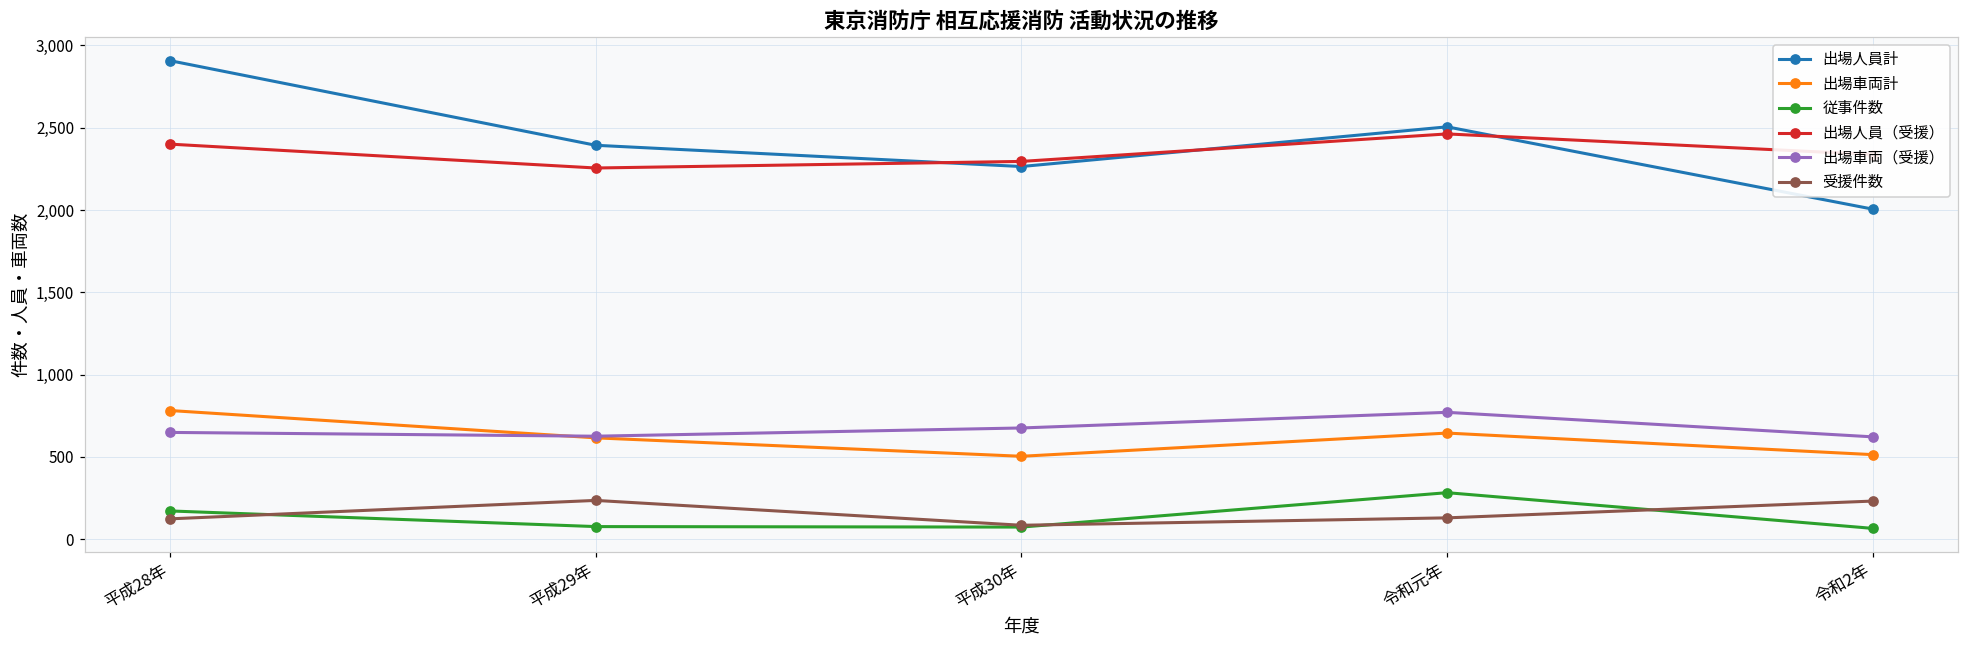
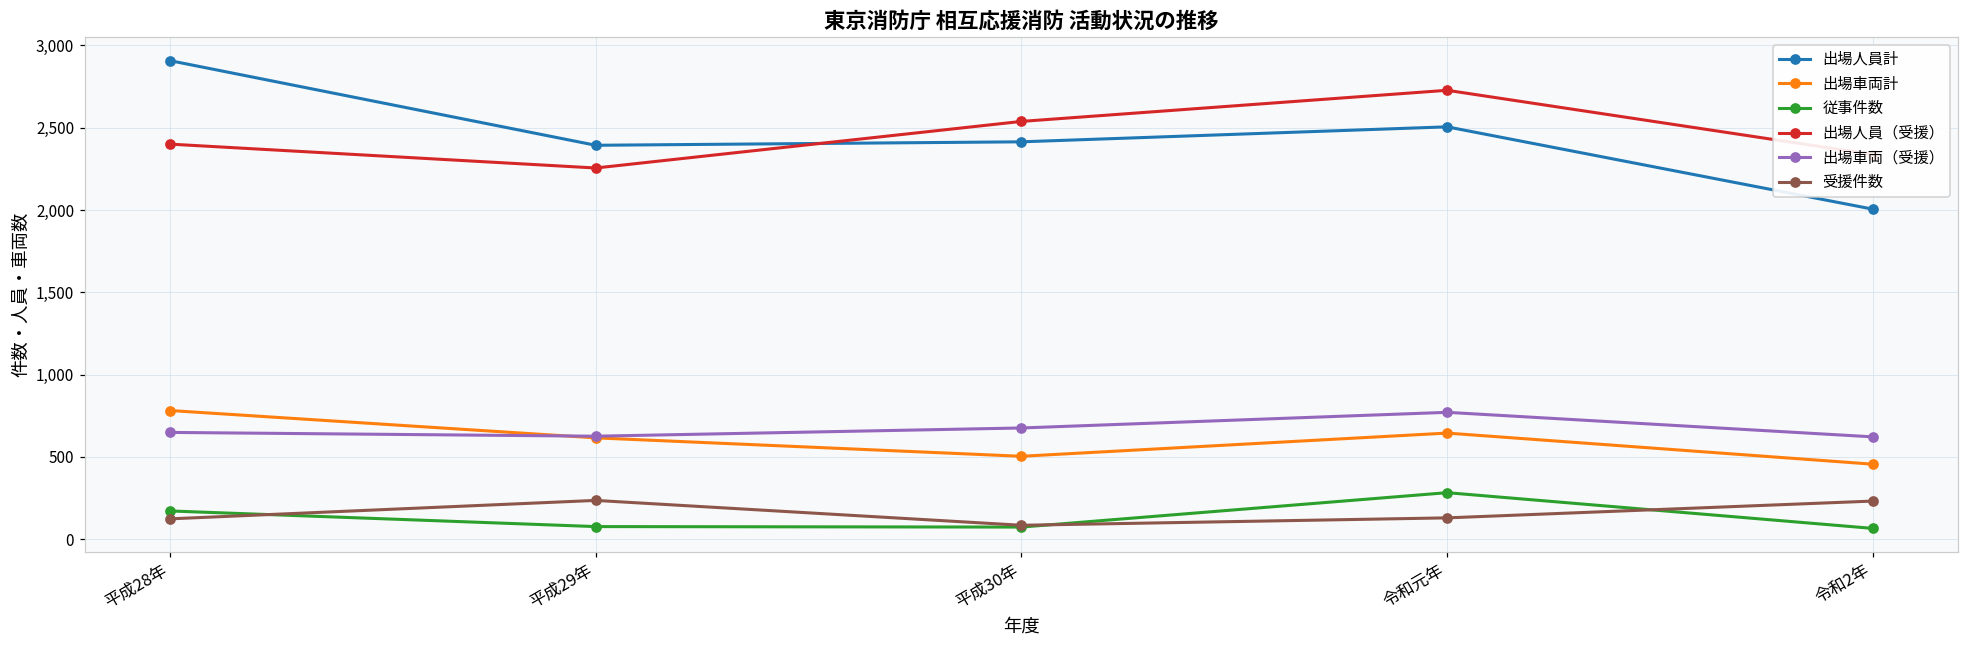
  {
    "出場人員計": {
      "平成28年": "2,910",
      "平成29年": "2,390",
-     "平成30年": "2,260",
+     "平成30年": "2,410",
      "令和元年": "2,510",
      "令和2年": "2,010"
    },
    "出場車両計": {
      "平成28年": "780",
      "平成30年": "500",
      "令和元年": "650",
-     "令和2年": "510"
+     "令和2年": "460"
    },
    "従事件数": {
      "平成28年": "170",
      "平成29年": "80",
      "令和元年": "280",
      "令和2年": "70"
    },
    "出場人員（受援）": {
      "平成28年": "2,400",
      "平成29年": "2,260",
-     "平成30年": "2,300",
-     "令和元年": "2,460"
+     "平成30年": "2,540",
+     "令和元年": "2,730"
    },
    "出場車両（受援）": {
      "平成28年": "650",
      "平成30年": "680",
      "令和元年": "770",
      "令和2年": "620"
    },
    "受援件数": {
      "平成28年": "120",
      "平成29年": "240",
      "令和元年": "130",
      "令和2年": "230"
    }
  }
